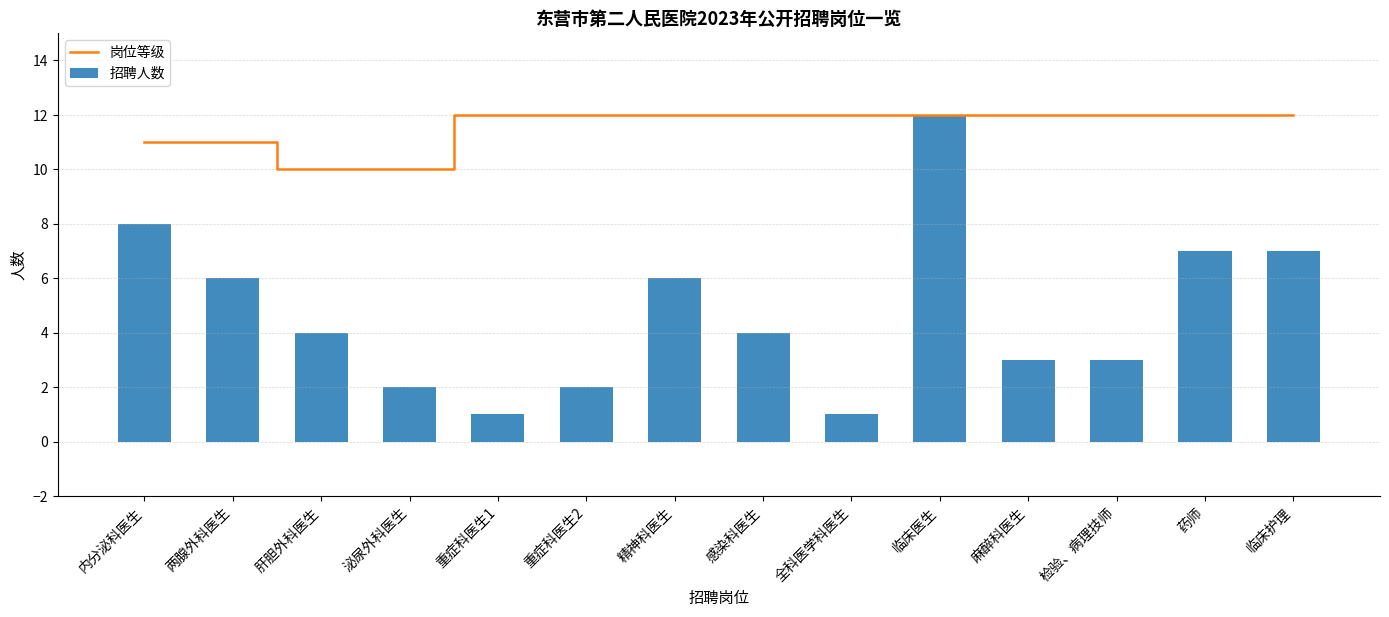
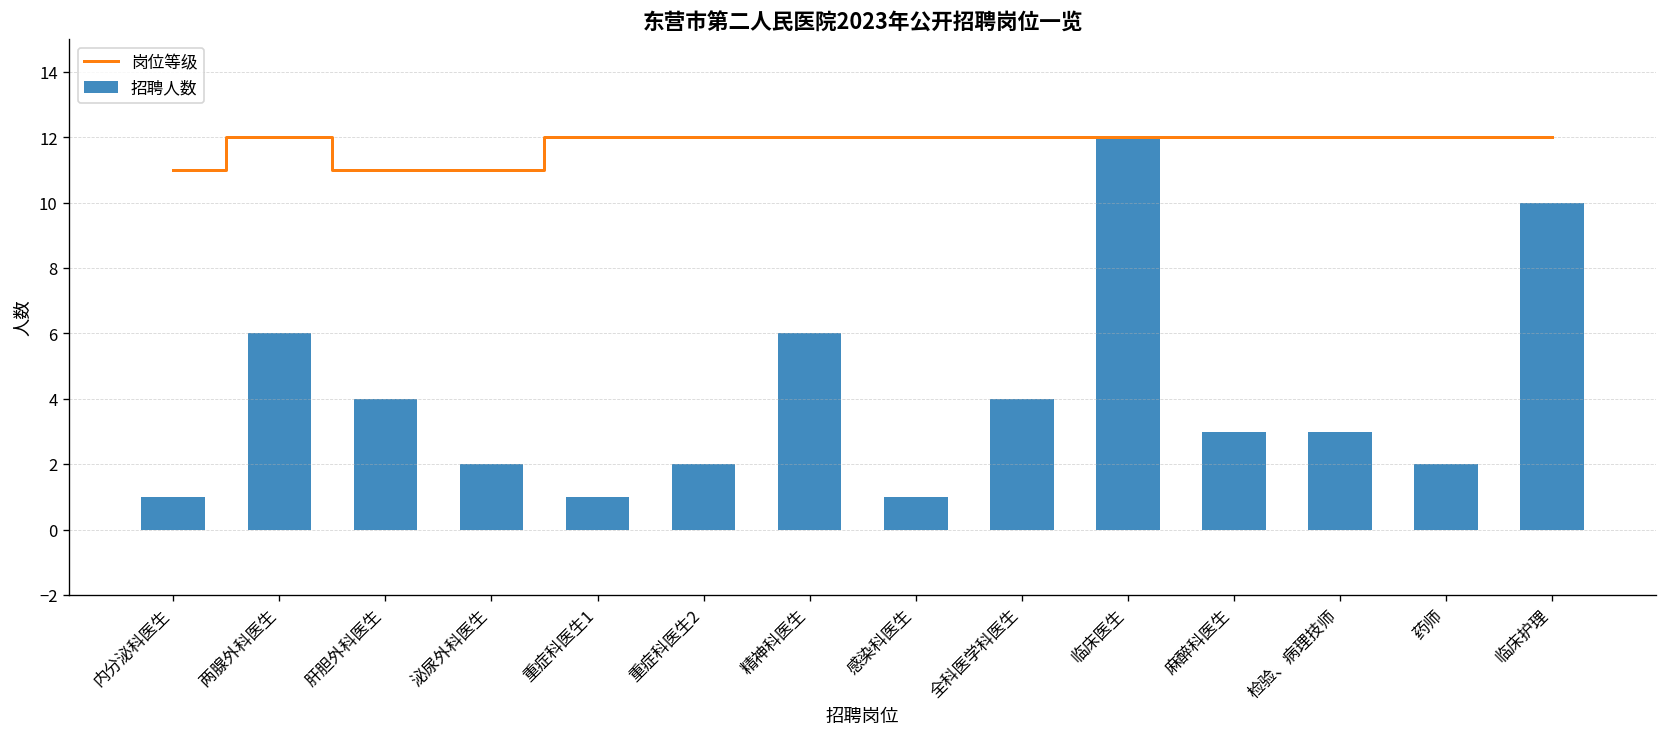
  {
    "招聘人数": {
-     "内分泌科医生": 8,
+     "内分泌科医生": 1,
      "两腺外科医生": 6,
      "肝胆外科医生": 4,
      "泌尿外科医生": 2,
      "重症科医生1": 1,
      "重症科医生2": 2,
      "精神科医生": 6,
-     "感染科医生": 4,
-     "全科医学科医生": 1,
+     "感染科医生": 1,
+     "全科医学科医生": 4,
      "临床医生": 12,
      "麻醉科医生": 3,
      "检验、病理技师": 3,
-     "药师": 7,
-     "临床护理": 7
+     "药师": 2,
+     "临床护理": 10
    },
    "岗位等级": {
      "内分泌科医生": 11,
-     "两腺外科医生": 11,
-     "肝胆外科医生": 10,
-     "泌尿外科医生": 10,
+     "两腺外科医生": 12,
+     "肝胆外科医生": 11,
+     "泌尿外科医生": 11,
      "重症科医生1": 12,
      "重症科医生2": 12,
      "精神科医生": 12,
      "感染科医生": 12,
      "全科医学科医生": 12,
      "临床医生": 12,
      "麻醉科医生": 12,
      "检验、病理技师": 12,
      "药师": 12,
      "临床护理": 12
    }
  }
